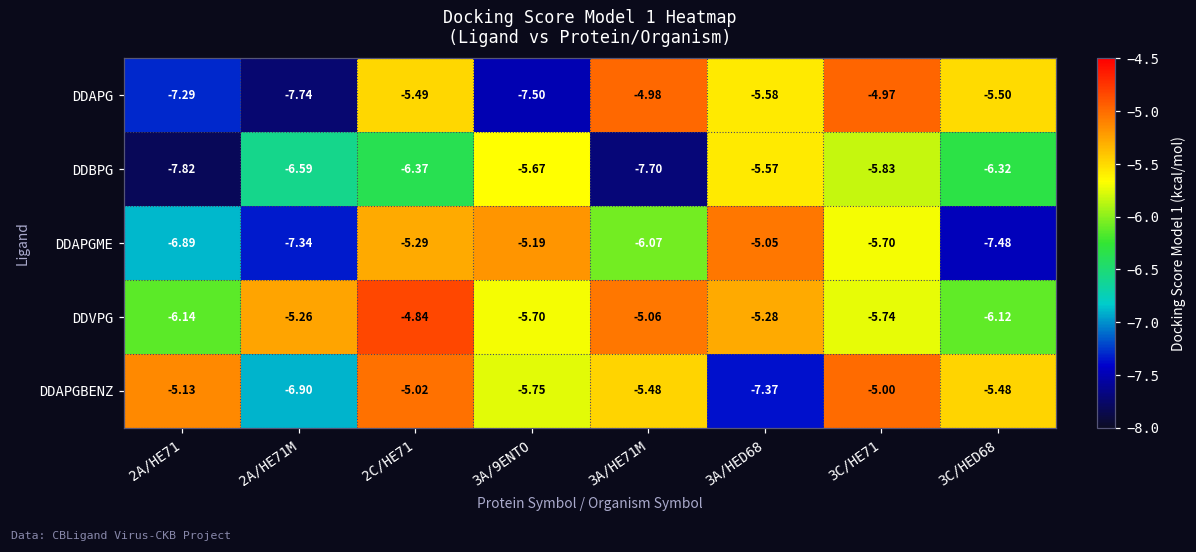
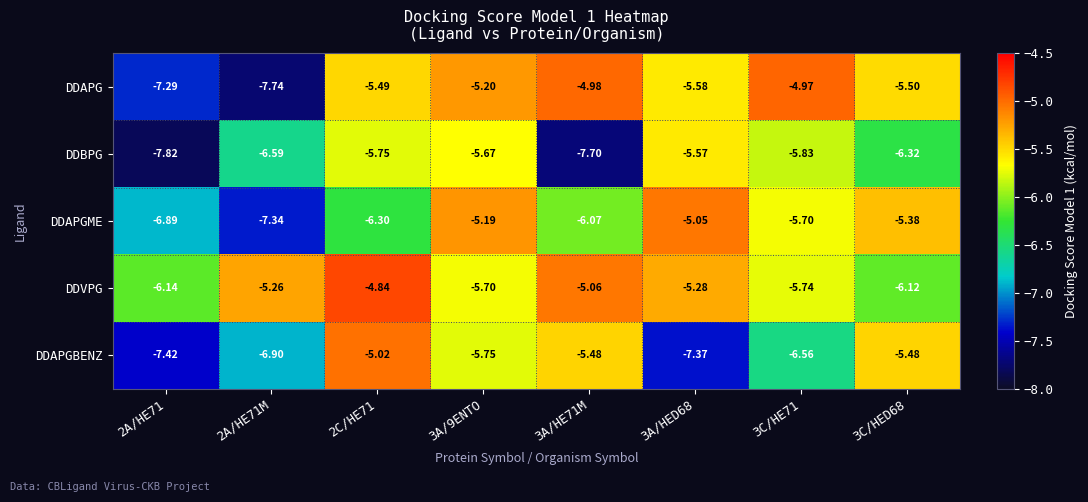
  {
    "DDAPG": {
      "2A/HE71": -7.29,
      "2A/HE71M": -7.74,
      "2C/HE71": -5.49,
-     "3A/9ENTO": -7.50,
+     "3A/9ENTO": -5.20,
      "3A/HE71M": -4.98,
      "3A/HED68": -5.58,
      "3C/HE71": -4.97,
      "3C/HED68": -5.50
    },
    "DDBPG": {
      "2A/HE71": -7.82,
      "2A/HE71M": -6.59,
-     "2C/HE71": -6.37,
+     "2C/HE71": -5.75,
      "3A/9ENTO": -5.67,
      "3A/HE71M": -7.70,
      "3A/HED68": -5.57,
      "3C/HE71": -5.83,
      "3C/HED68": -6.32
    },
    "DDAPGME": {
      "2A/HE71": -6.89,
      "2A/HE71M": -7.34,
-     "2C/HE71": -5.29,
+     "2C/HE71": -6.30,
      "3A/9ENTO": -5.19,
      "3A/HE71M": -6.07,
      "3A/HED68": -5.05,
      "3C/HE71": -5.70,
-     "3C/HED68": -7.48
+     "3C/HED68": -5.38
    },
    "DDVPG": {
      "2A/HE71": -6.14,
      "2A/HE71M": -5.26,
      "2C/HE71": -4.84,
      "3A/9ENTO": -5.70,
      "3A/HE71M": -5.06,
      "3A/HED68": -5.28,
      "3C/HE71": -5.74,
      "3C/HED68": -6.12
    },
    "DDAPGBENZ": {
-     "2A/HE71": -5.13,
+     "2A/HE71": -7.42,
      "2A/HE71M": -6.90,
      "2C/HE71": -5.02,
      "3A/9ENTO": -5.75,
      "3A/HE71M": -5.48,
      "3A/HED68": -7.37,
-     "3C/HE71": -5.00,
+     "3C/HE71": -6.56,
      "3C/HED68": -5.48
    }
  }
